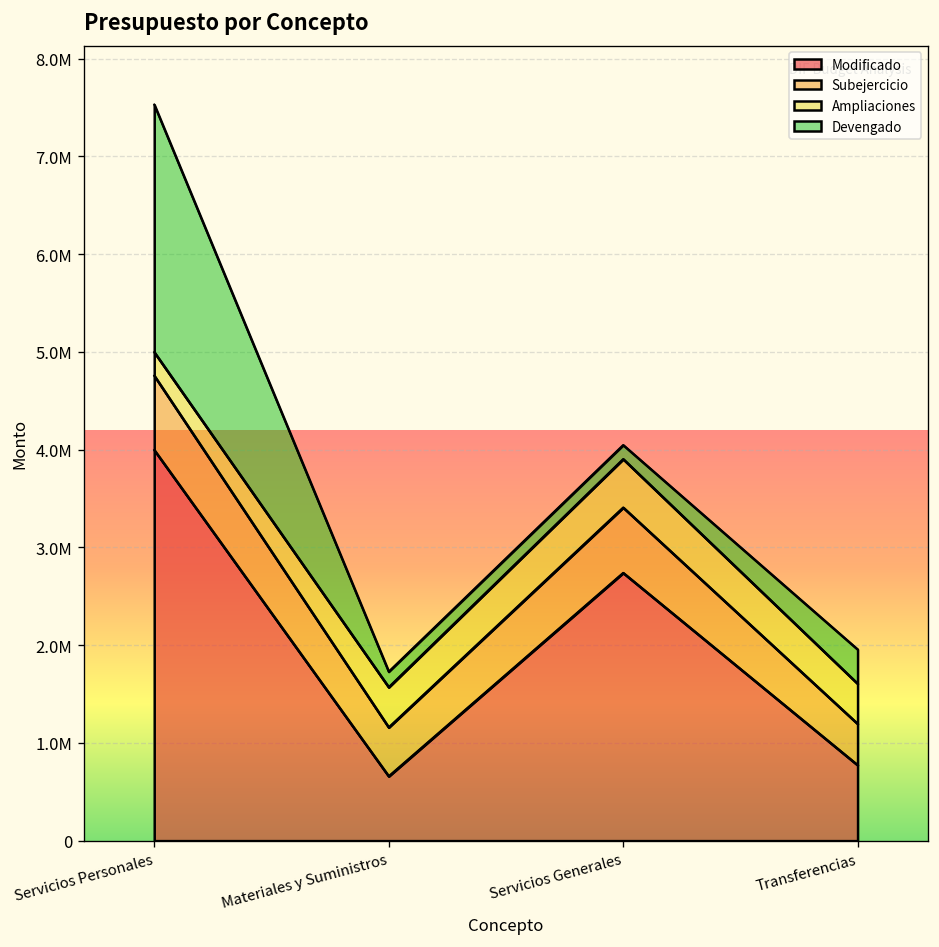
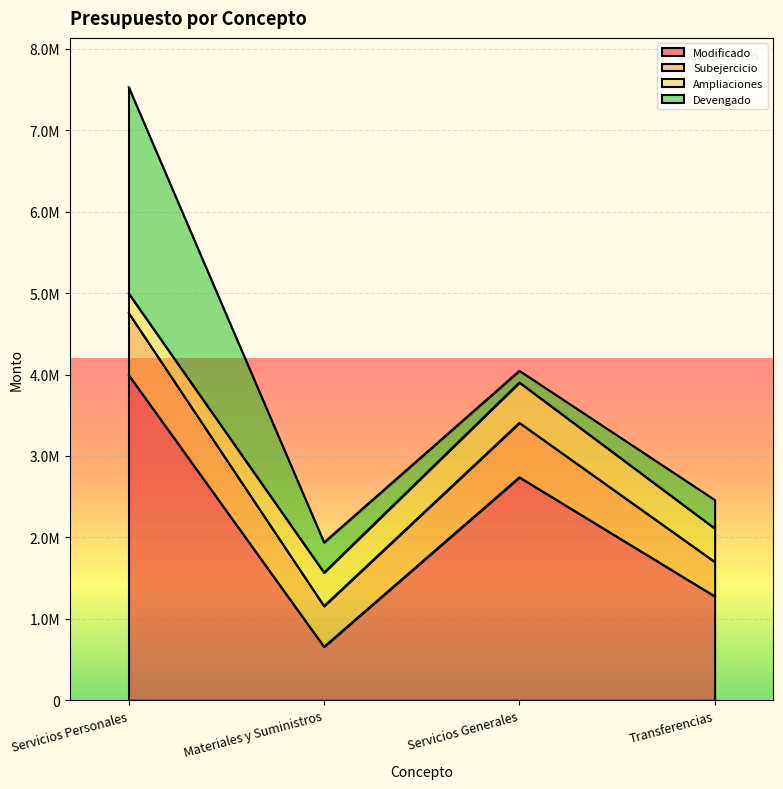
  {
    "Modificado": {
      "Servicios Personales": 4000000,
      "Materiales y Suministros": 700000,
      "Servicios Generales": 2700000,
-     "Transferencias": 800000
+     "Transferencias": 1300000
    },
    "Devengado": {
      "Servicios Personales": 2500000,
-     "Materiales y Suministros": 200000,
+     "Materiales y Suministros": 400000,
      "Servicios Generales": 100000,
      "Transferencias": 400000
    }
  }
